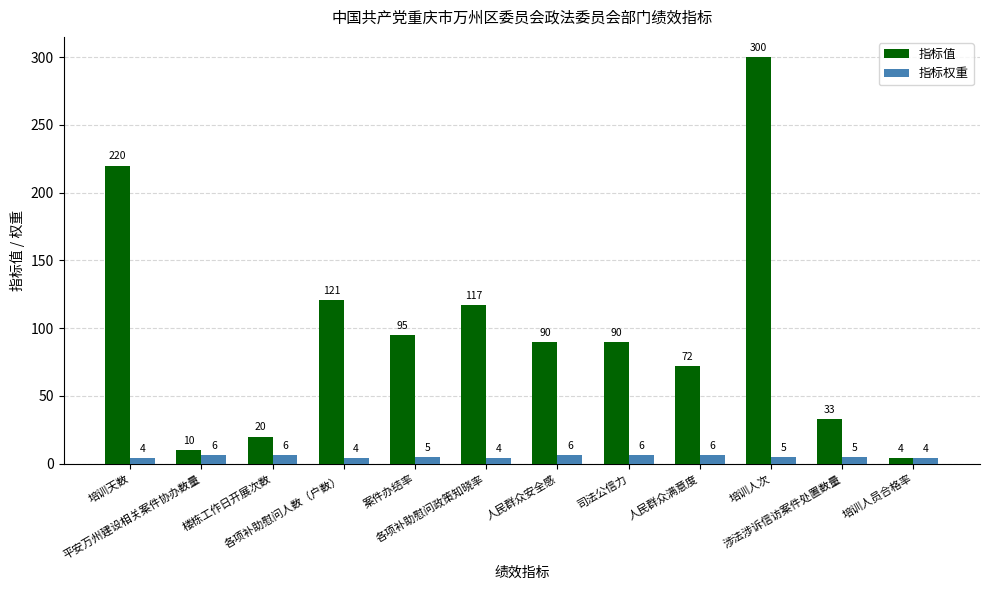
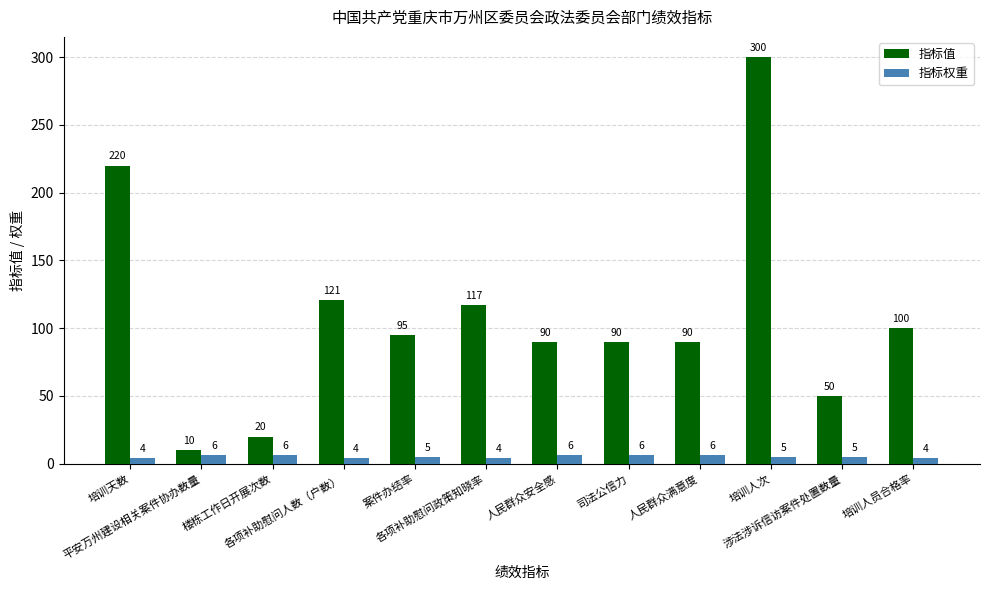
  {
    "指标值": {
      "培训天数": 220,
      "平安万州建设相关案件协办数量": 10,
      "楼栋工作日开展次数": 20,
      "各项补助慰问人数（户数）": 121,
      "案件办结率": 95,
      "各项补助慰问政策知晓率": 117,
      "人民群众安全感": 90,
      "司法公信力": 90,
-     "人民群众满意度": 72,
+     "人民群众满意度": 90,
      "培训人次": 300,
-     "涉法涉诉信访案件处置数量": 33,
-     "培训人员合格率": 4
+     "涉法涉诉信访案件处置数量": 50,
+     "培训人员合格率": 100
    },
    "指标权重": {
      "培训天数": 4,
      "平安万州建设相关案件协办数量": 6,
      "楼栋工作日开展次数": 6,
      "各项补助慰问人数（户数）": 4,
      "案件办结率": 5,
      "各项补助慰问政策知晓率": 4,
      "人民群众安全感": 6,
      "司法公信力": 6,
      "人民群众满意度": 6,
      "培训人次": 5,
      "涉法涉诉信访案件处置数量": 5,
      "培训人员合格率": 4
    }
  }
